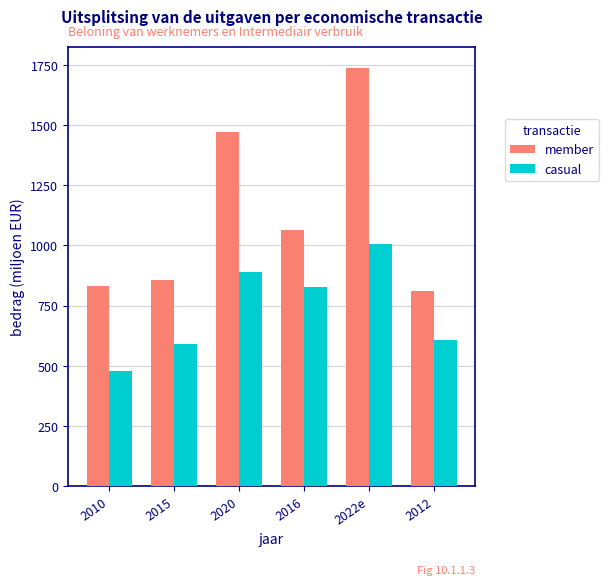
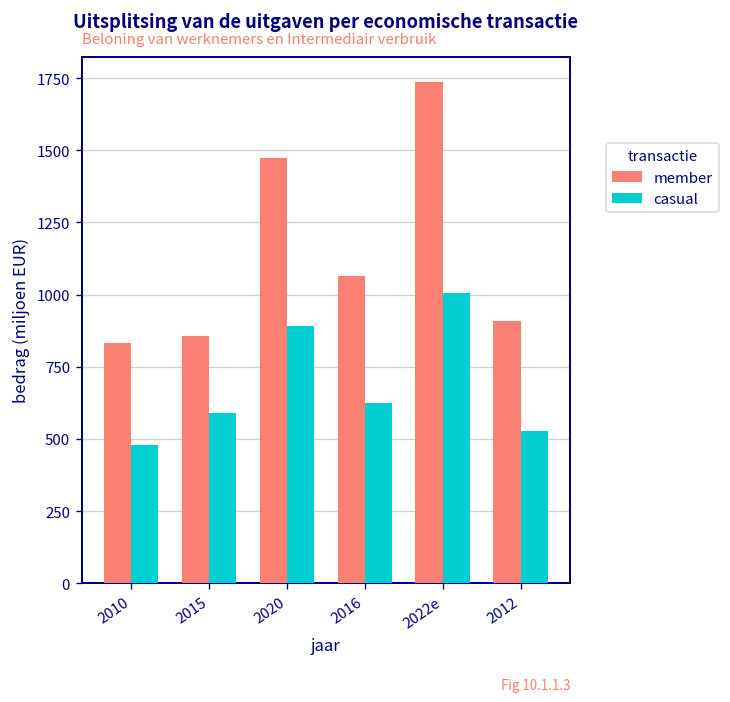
  {
    "member": {
      "2010": 830,
      "2015": 860,
      "2020": 1470,
      "2016": 1060,
      "2022e": 1740,
-     "2012": 810
+     "2012": 910
    },
    "casual": {
      "2010": 480,
      "2015": 590,
      "2020": 890,
-     "2016": 830,
+     "2016": 620,
      "2022e": 1000,
-     "2012": 610
+     "2012": 530
    }
  }
